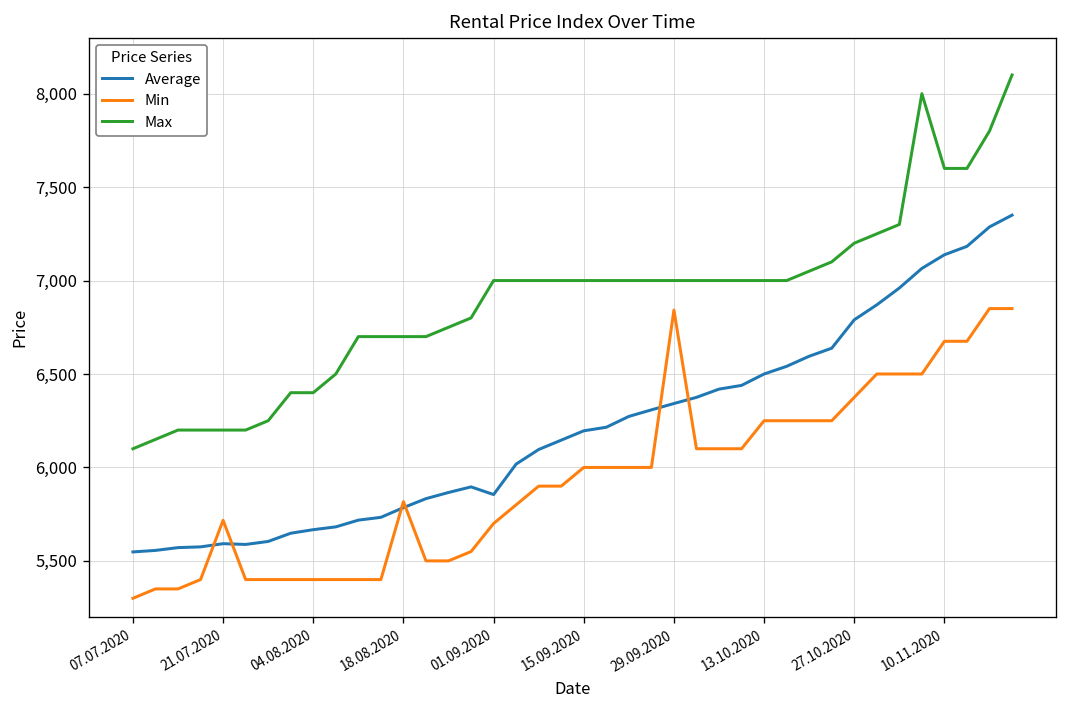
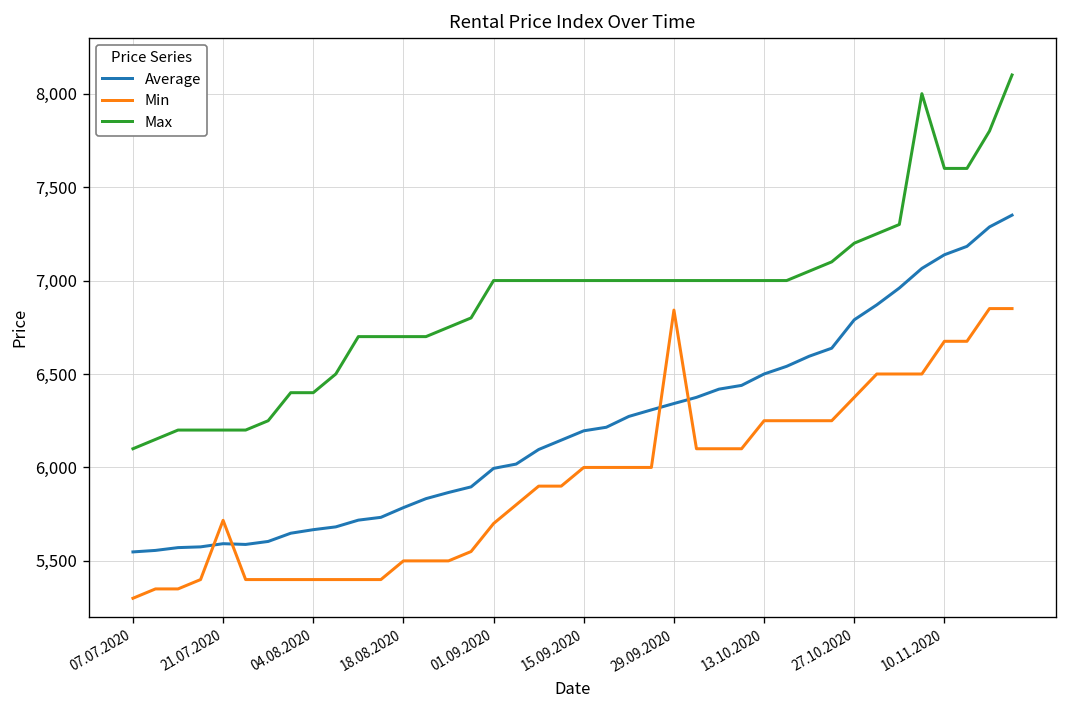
  {
    "Average": {
      "07.07.2020": "5,550",
      "21.07.2020": "5,590",
      "04.08.2020": "5,670",
      "18.08.2020": "5,790",
-     "01.09.2020": "5,860",
+     "01.09.2020": "6,000",
      "15.09.2020": "6,200",
      "29.09.2020": "6,340",
      "13.10.2020": "6,500",
      "27.10.2020": "6,790",
      "10.11.2020": "7,140"
    },
    "Min": {
      "07.07.2020": "5,300",
      "21.07.2020": "5,720",
      "04.08.2020": "5,400",
-     "18.08.2020": "5,820",
+     "18.08.2020": "5,500",
      "01.09.2020": "5,700",
      "15.09.2020": "6,000",
      "29.09.2020": "6,840",
      "13.10.2020": "6,250",
      "27.10.2020": "6,380",
      "10.11.2020": "6,680"
    },
    "Max": {
      "07.07.2020": "6,100",
      "21.07.2020": "6,200",
      "04.08.2020": "6,400",
      "18.08.2020": "6,700",
      "01.09.2020": "7,000",
      "15.09.2020": "7,000",
      "29.09.2020": "7,000",
      "13.10.2020": "7,000",
      "27.10.2020": "7,200",
      "10.11.2020": "7,600"
    }
  }
